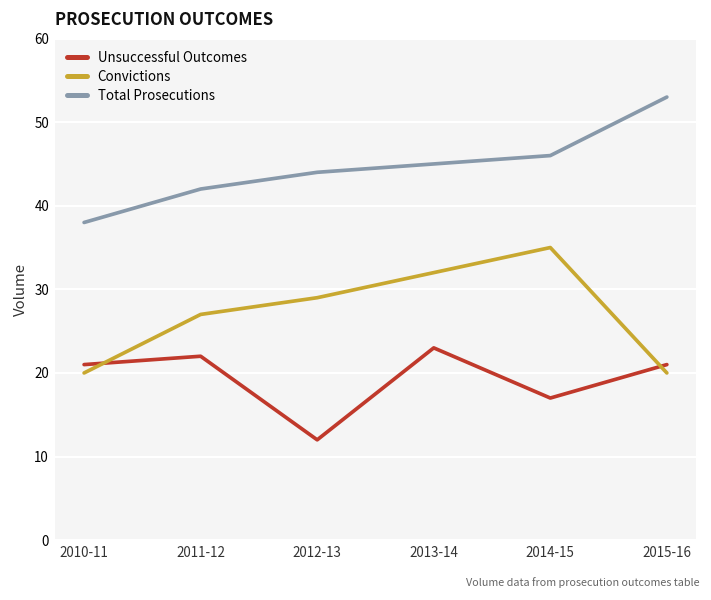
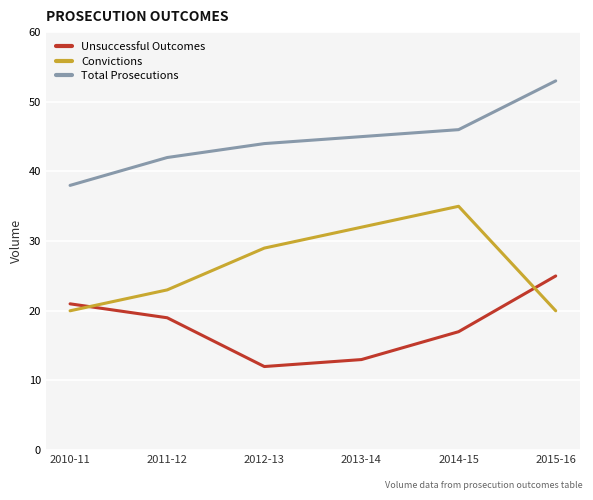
  {
    "Unsuccessful Outcomes": {
      "2010-11": 21,
-     "2011-12": 22,
+     "2011-12": 19,
      "2012-13": 12,
-     "2013-14": 23,
+     "2013-14": 13,
      "2014-15": 17,
-     "2015-16": 21
+     "2015-16": 25
    },
    "Convictions": {
      "2010-11": 20,
-     "2011-12": 27,
+     "2011-12": 23,
      "2012-13": 29,
      "2013-14": 32,
      "2014-15": 35,
      "2015-16": 20
    },
    "Total Prosecutions": {
      "2010-11": 38,
      "2011-12": 42,
      "2012-13": 44,
      "2013-14": 45,
      "2014-15": 46,
      "2015-16": 53
    }
  }
